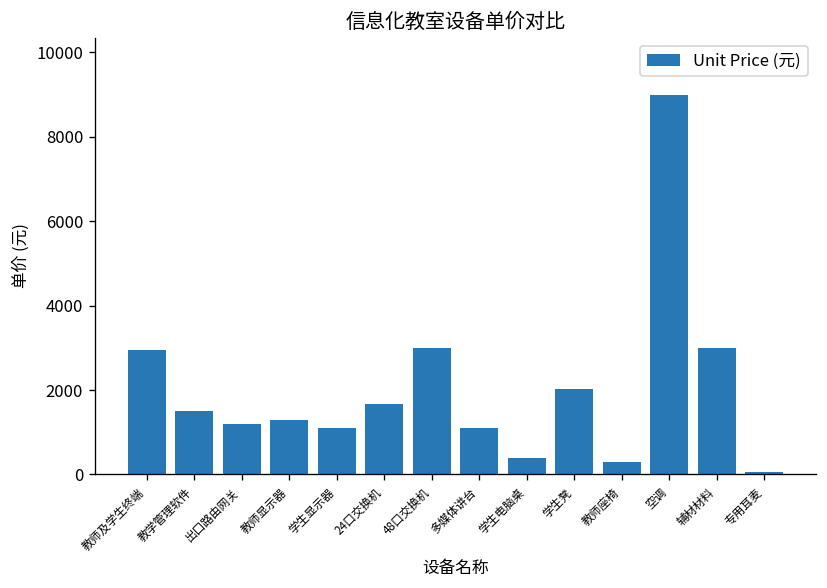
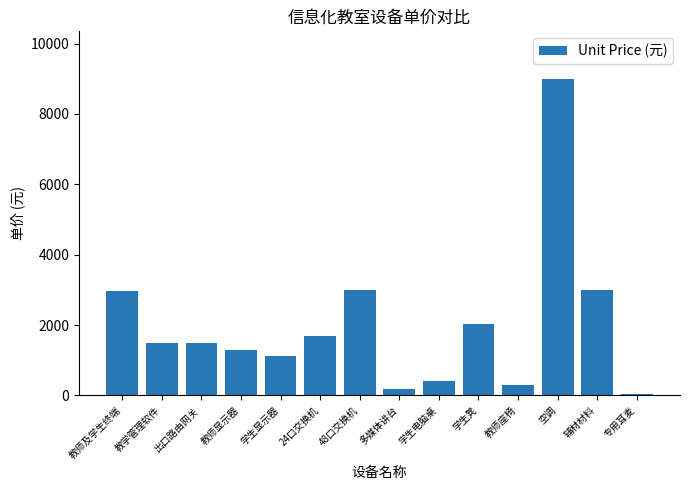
  {
    "教师及学生终端": 3000,
    "教学管理软件": 1500,
-   "出口路由网关": 1200,
+   "出口路由网关": 1500,
    "教师显示器": 1300,
    "学生显示器": 1100,
    "24口交换机": 1700,
    "48口交换机": 3000,
-   "多媒体讲台": 1100,
+   "多媒体讲台": 200,
    "学生电脑桌": 400,
    "学生凳": 2000,
    "教师座椅": 300,
    "空调": 9000,
    "辅材材料": 3000
  }
